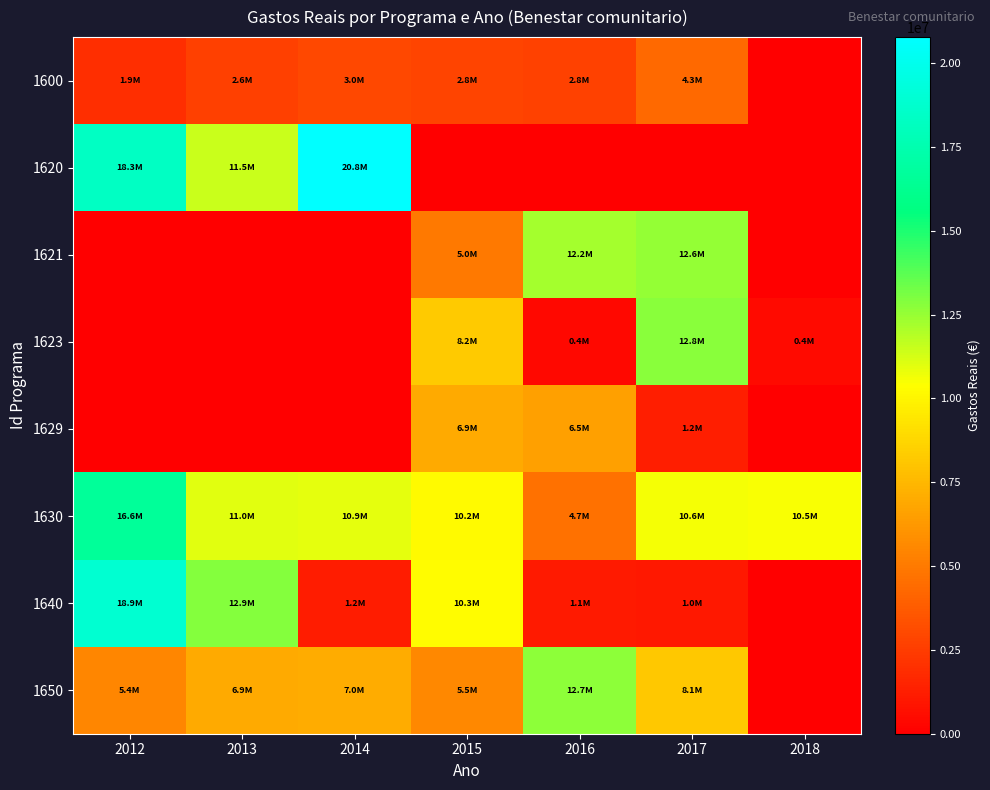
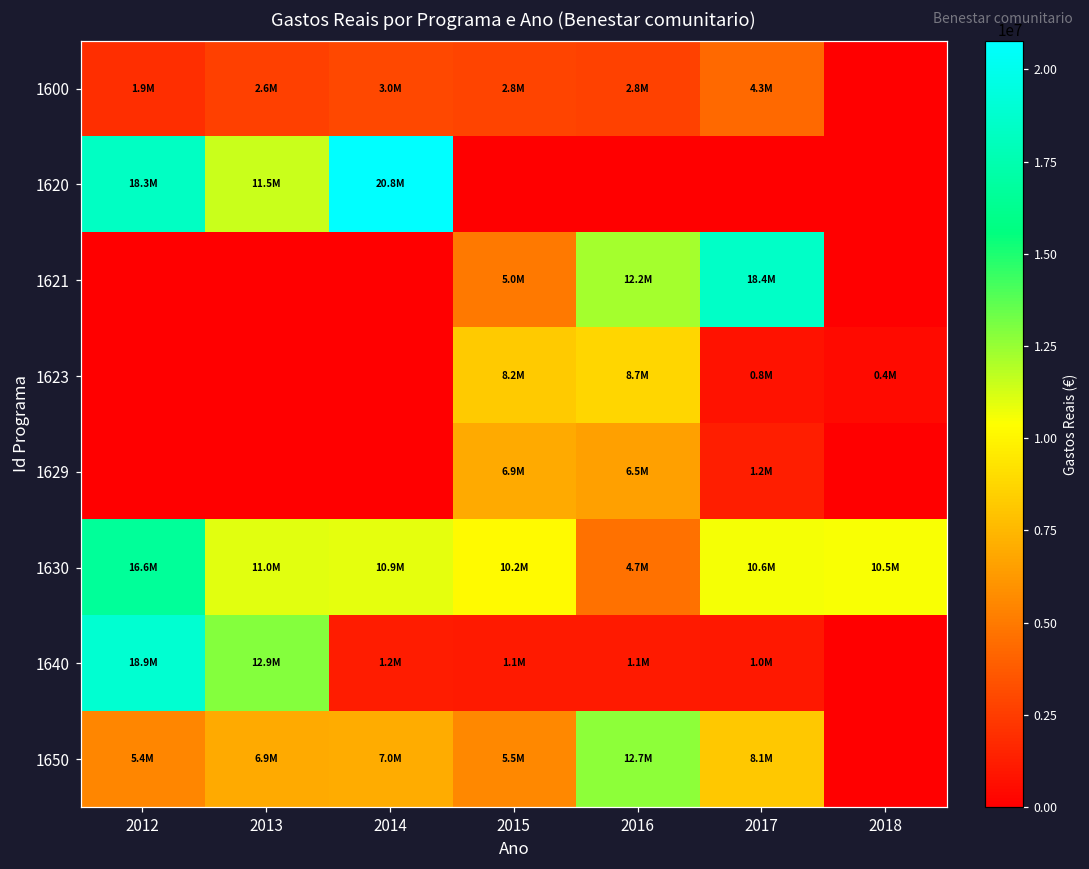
  {
    "1600": {
      "2012": "1.9M",
      "2013": "2.6M",
      "2014": "3.0M",
      "2015": "2.8M",
      "2016": "2.8M",
      "2017": "4.3M"
    },
    "1620": {
      "2012": "18.3M",
      "2013": "11.5M",
      "2014": "20.8M"
    },
    "1621": {
      "2015": "5.0M",
      "2016": "12.2M",
-     "2017": "12.6M"
+     "2017": "18.4M"
    },
    "1623": {
      "2015": "8.2M",
-     "2016": "0.4M",
-     "2017": "12.8M",
+     "2016": "8.7M",
+     "2017": "0.8M",
      "2018": "0.4M"
    },
    "1629": {
      "2015": "6.9M",
      "2016": "6.5M",
      "2017": "1.2M"
    },
    "1630": {
      "2012": "16.6M",
      "2013": "11.0M",
      "2014": "10.9M",
      "2015": "10.2M",
      "2016": "4.7M",
      "2017": "10.6M",
      "2018": "10.5M"
    },
    "1640": {
      "2012": "18.9M",
      "2013": "12.9M",
      "2014": "1.2M",
-     "2015": "10.3M",
+     "2015": "1.1M",
      "2016": "1.1M",
      "2017": "1.0M"
    },
    "1650": {
      "2012": "5.4M",
      "2013": "6.9M",
      "2014": "7.0M",
      "2015": "5.5M",
      "2016": "12.7M",
      "2017": "8.1M"
    }
  }
